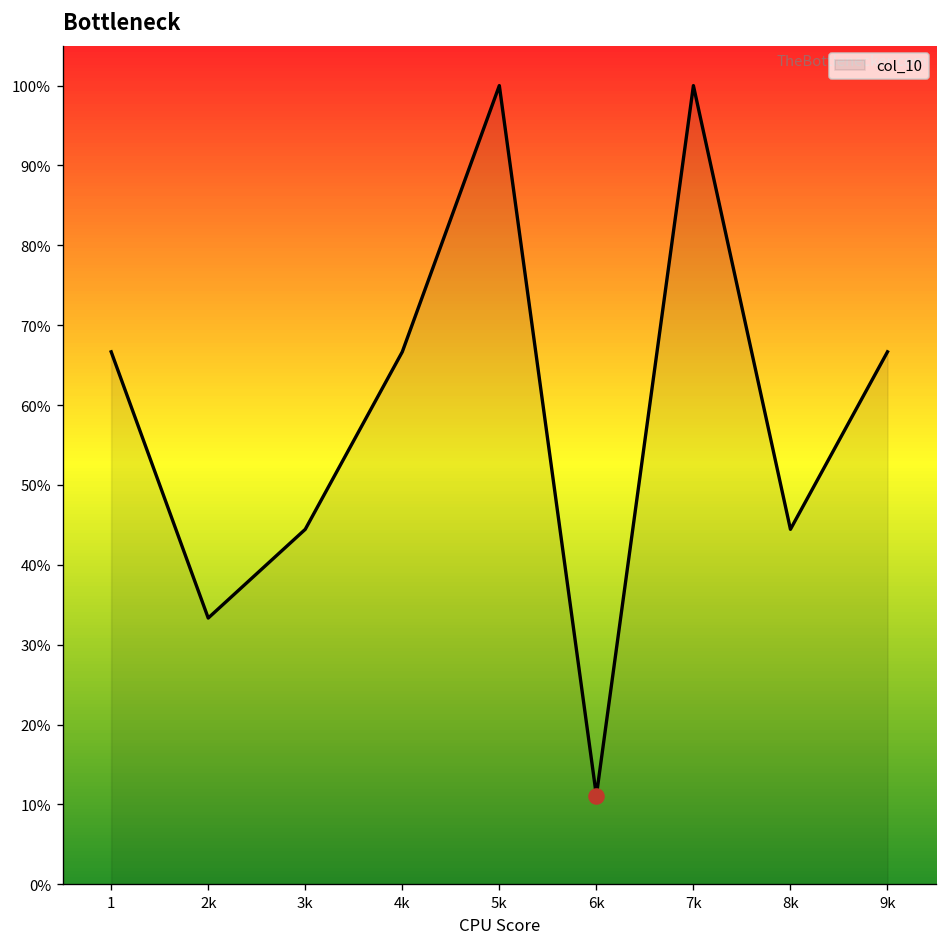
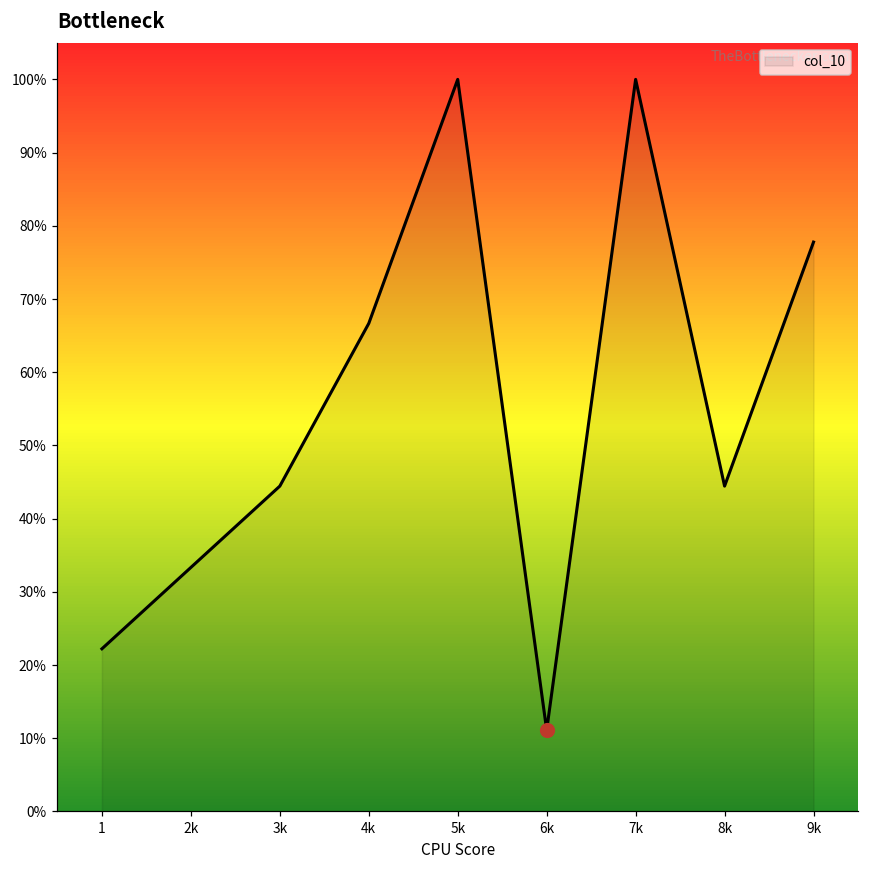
  {
    "col_10": {
-     "1": "67%",
+     "1": "22%",
      "2k": "33%",
      "3k": "44%",
      "4k": "67%",
      "5k": "100%",
      "7k": "100%",
      "8k": "44%",
-     "9k": "67%"
+     "9k": "78%"
    }
  }
